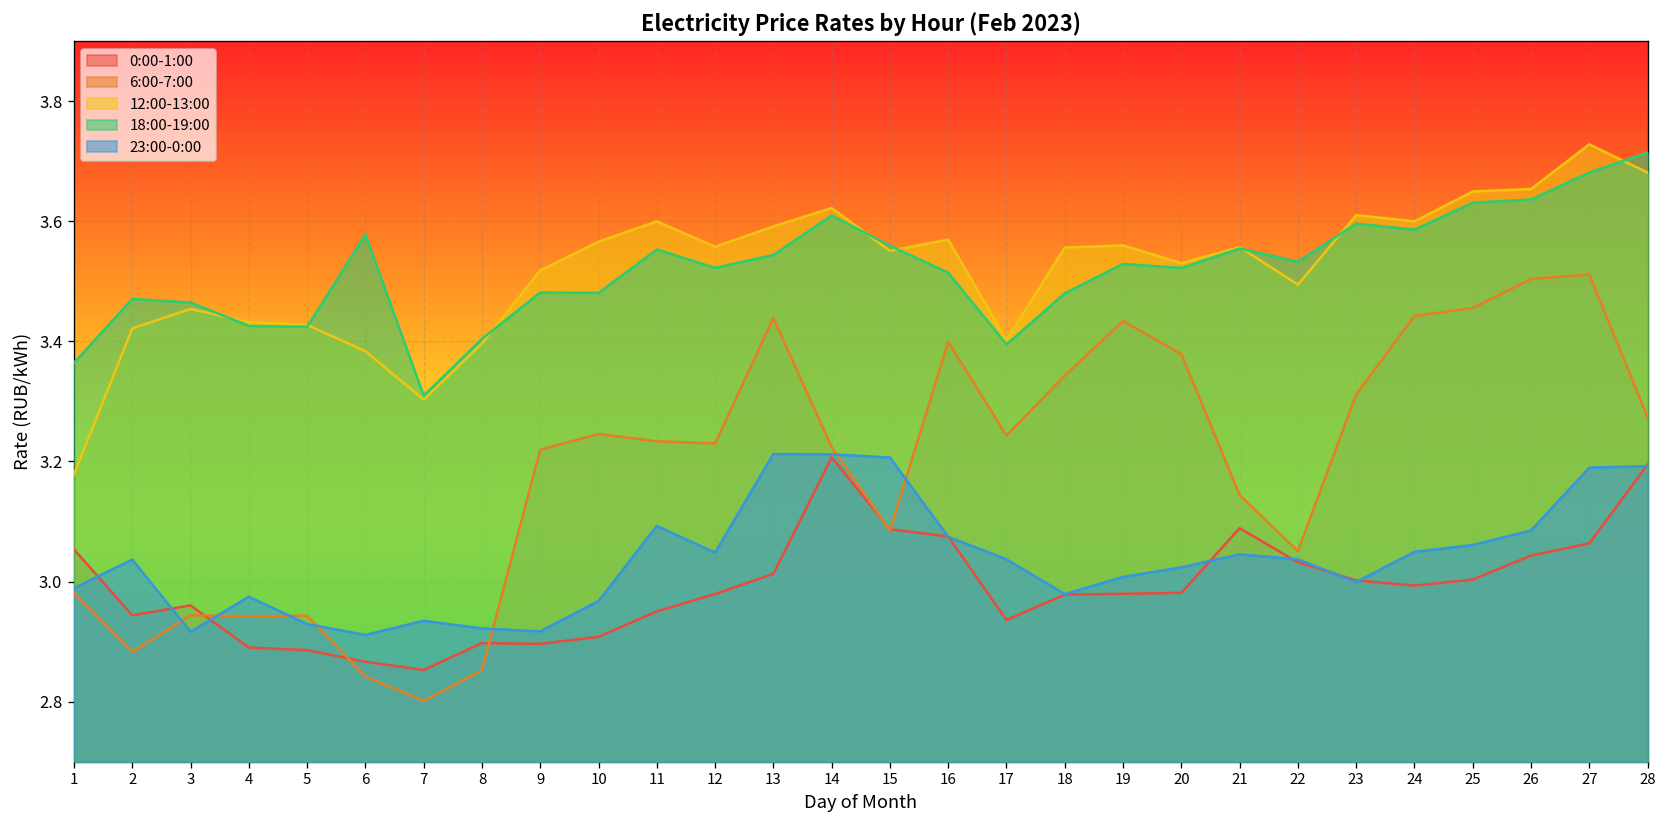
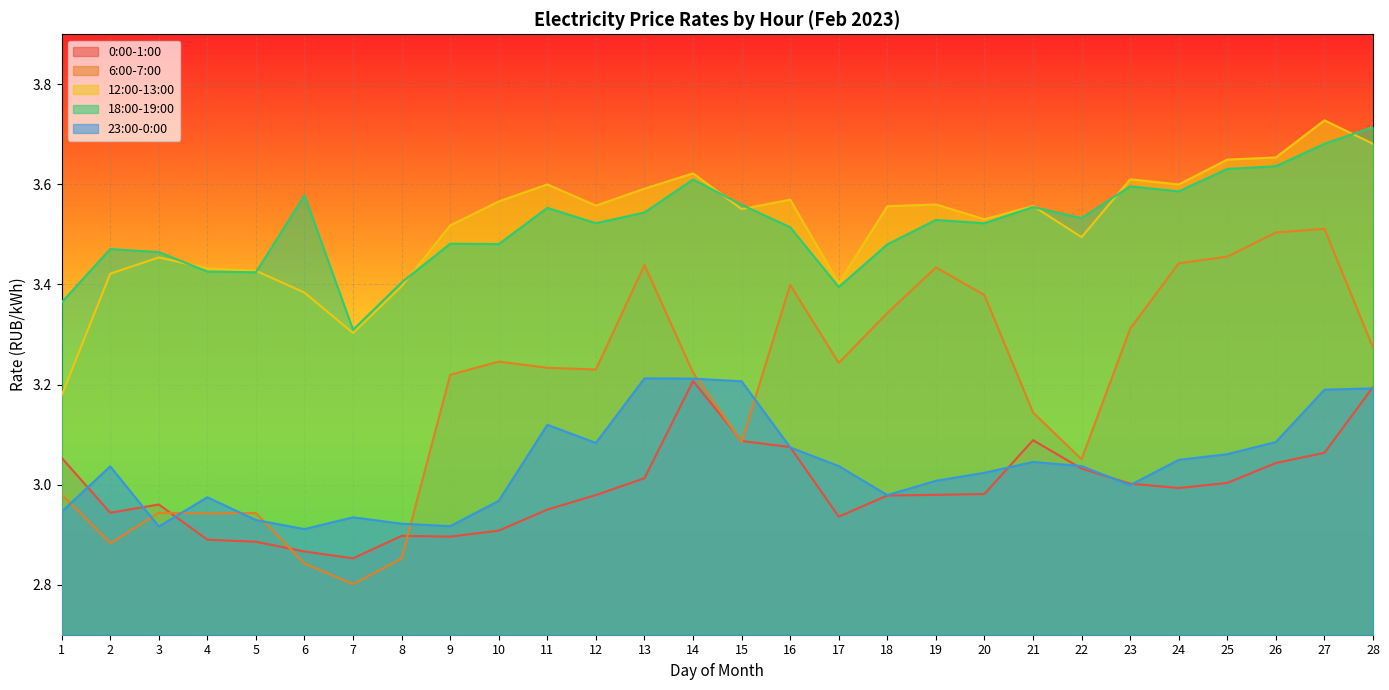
  {
    "12:00-13:00": {
      "1": 3.18,
      "2": 3.42,
      "3": 3.45,
      "4": 3.43,
      "6": 3.38,
      "7": 3.30,
      "8": 3.40,
      "9": 3.52,
      "10": 3.57,
      "11": 3.60,
      "12": 3.56,
      "13": 3.59,
      "14": 3.62,
      "15": 3.55,
      "16": 3.57,
      "17": 3.40,
      "18": 3.56,
      "19": 3.56,
      "20": 3.53,
      "22": 3.49,
      "23": 3.61,
      "24": 3.60,
      "25": 3.65,
      "26": 3.65,
      "27": 3.73,
      "28": 3.68
    },
    "18:00-19:00": {
      "1": 3.36,
      "2": 3.47,
      "3": 3.46,
      "4": 3.43,
      "6": 3.58,
      "7": 3.31,
      "8": 3.40,
      "9": 3.48,
      "10": 3.48,
      "11": 3.55,
      "12": 3.52,
      "13": 3.54,
      "14": 3.61,
      "15": 3.56,
      "16": 3.51,
      "17": 3.39,
      "18": 3.48,
      "19": 3.53,
      "20": 3.52,
      "22": 3.53,
      "23": 3.60,
      "24": 3.59,
      "25": 3.63,
      "26": 3.64,
      "27": 3.68,
      "28": 3.71
    },
    "23:00-0:00": {
-     "1": 2.99,
+     "1": 2.95,
      "2": 3.04,
      "3": 2.92,
      "4": 2.97,
      "5": 2.93,
      "6": 2.91,
      "7": 2.93,
      "8": 2.92,
      "9": 2.92,
      "10": 2.97,
-     "11": 3.09,
-     "12": 3.05,
+     "11": 3.12,
+     "12": 3.08,
      "13": 3.21,
      "15": 3.21,
      "17": 3.04,
      "19": 3.01,
      "20": 3.02,
      "21": 3.05,
      "24": 3.05,
      "25": 3.06,
      "26": 3.09,
      "27": 3.19
    }
  }
